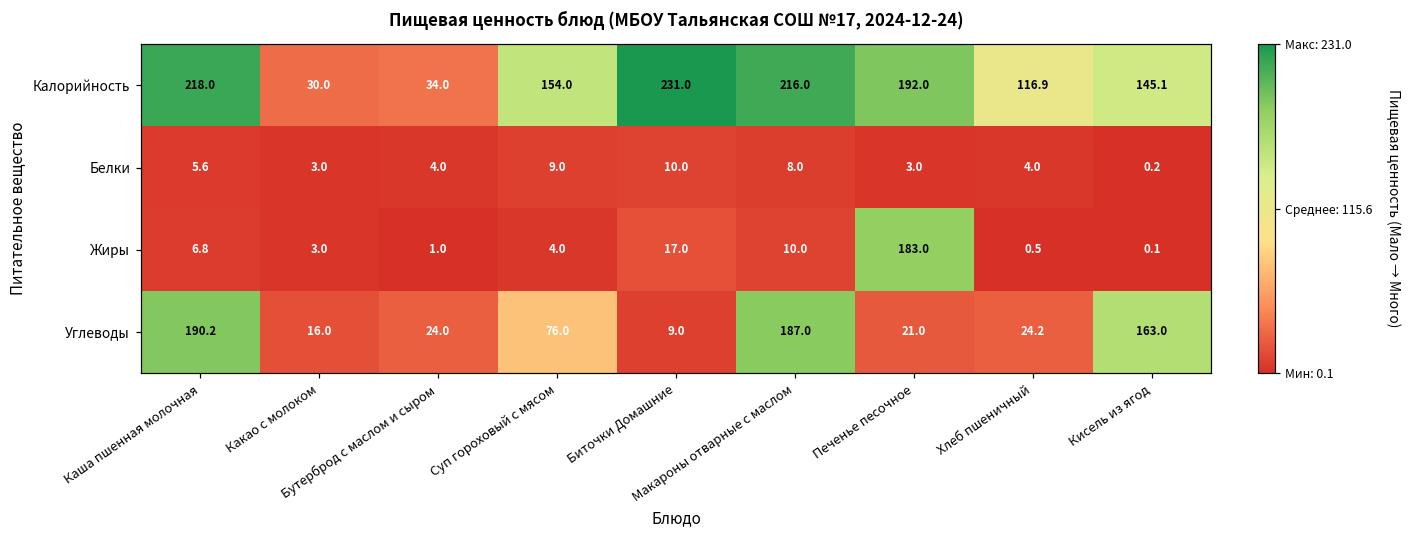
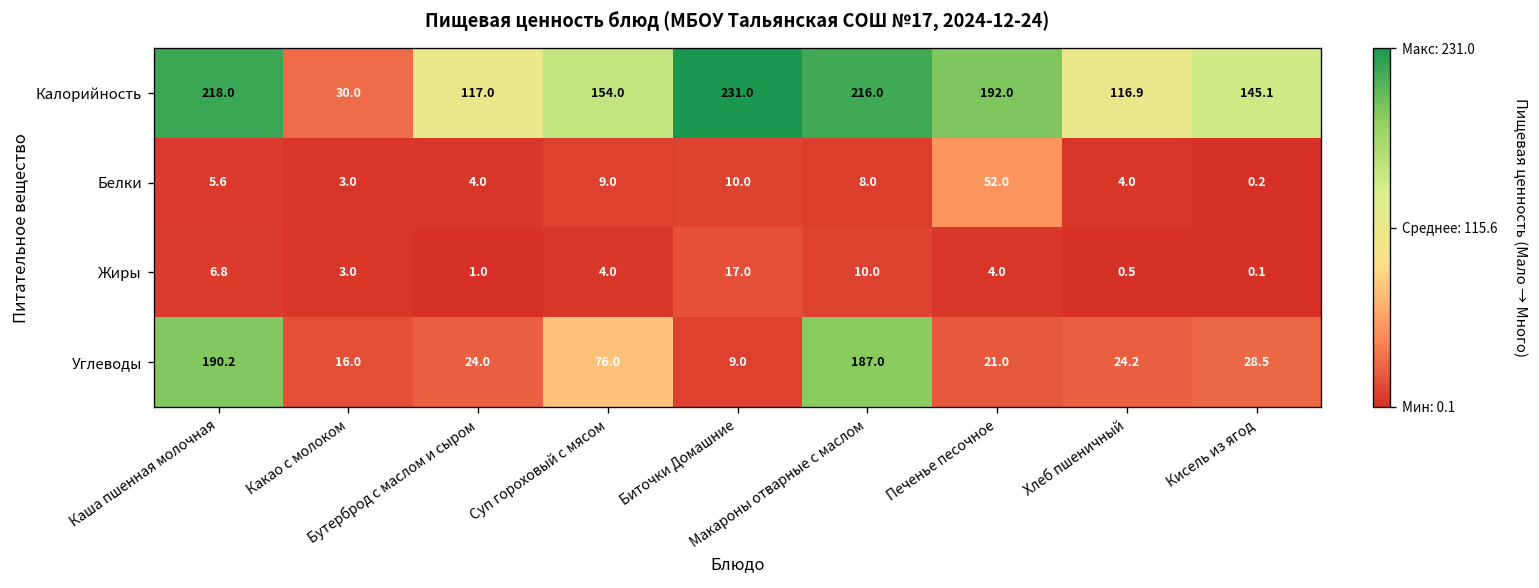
  {
    "Калорийность": {
      "Каша пшенная молочная": 218.0,
      "Какао с молоком": 30.0,
-     "Бутерброд с маслом и сыром": 34.0,
+     "Бутерброд с маслом и сыром": 117.0,
      "Суп гороховый с мясом": 154.0,
      "Биточки Домашние": 231.0,
      "Макароны отварные с маслом": 216.0,
      "Печенье песочное": 192.0,
      "Хлеб пшеничный": 116.9,
      "Кисель из ягод": 145.1
    },
    "Белки": {
      "Каша пшенная молочная": 5.6,
      "Какао с молоком": 3.0,
      "Бутерброд с маслом и сыром": 4.0,
      "Суп гороховый с мясом": 9.0,
      "Биточки Домашние": 10.0,
      "Макароны отварные с маслом": 8.0,
-     "Печенье песочное": 3.0,
+     "Печенье песочное": 52.0,
      "Хлеб пшеничный": 4.0,
      "Кисель из ягод": 0.2
    },
    "Жиры": {
      "Каша пшенная молочная": 6.8,
      "Какао с молоком": 3.0,
      "Бутерброд с маслом и сыром": 1.0,
      "Суп гороховый с мясом": 4.0,
      "Биточки Домашние": 17.0,
      "Макароны отварные с маслом": 10.0,
-     "Печенье песочное": 183.0,
+     "Печенье песочное": 4.0,
      "Хлеб пшеничный": 0.5,
      "Кисель из ягод": 0.1
    },
    "Углеводы": {
      "Каша пшенная молочная": 190.2,
      "Какао с молоком": 16.0,
      "Бутерброд с маслом и сыром": 24.0,
      "Суп гороховый с мясом": 76.0,
      "Биточки Домашние": 9.0,
      "Макароны отварные с маслом": 187.0,
      "Печенье песочное": 21.0,
      "Хлеб пшеничный": 24.2,
-     "Кисель из ягод": 163.0
+     "Кисель из ягод": 28.5
    }
  }
